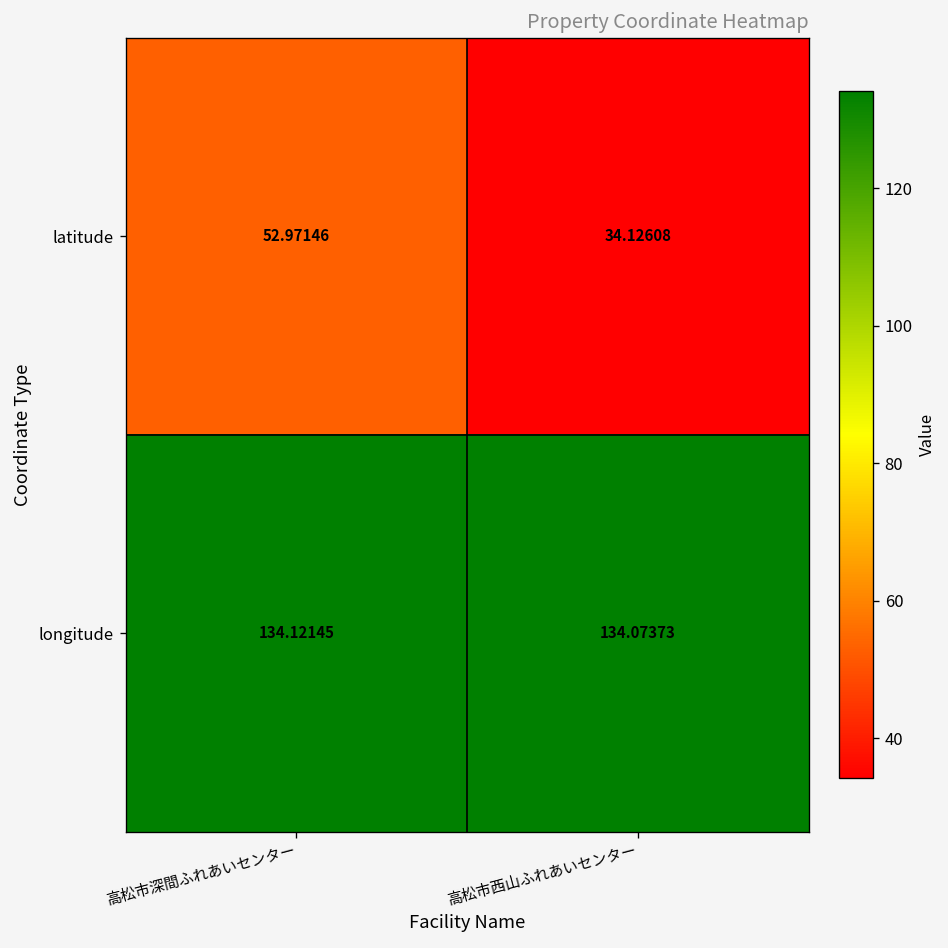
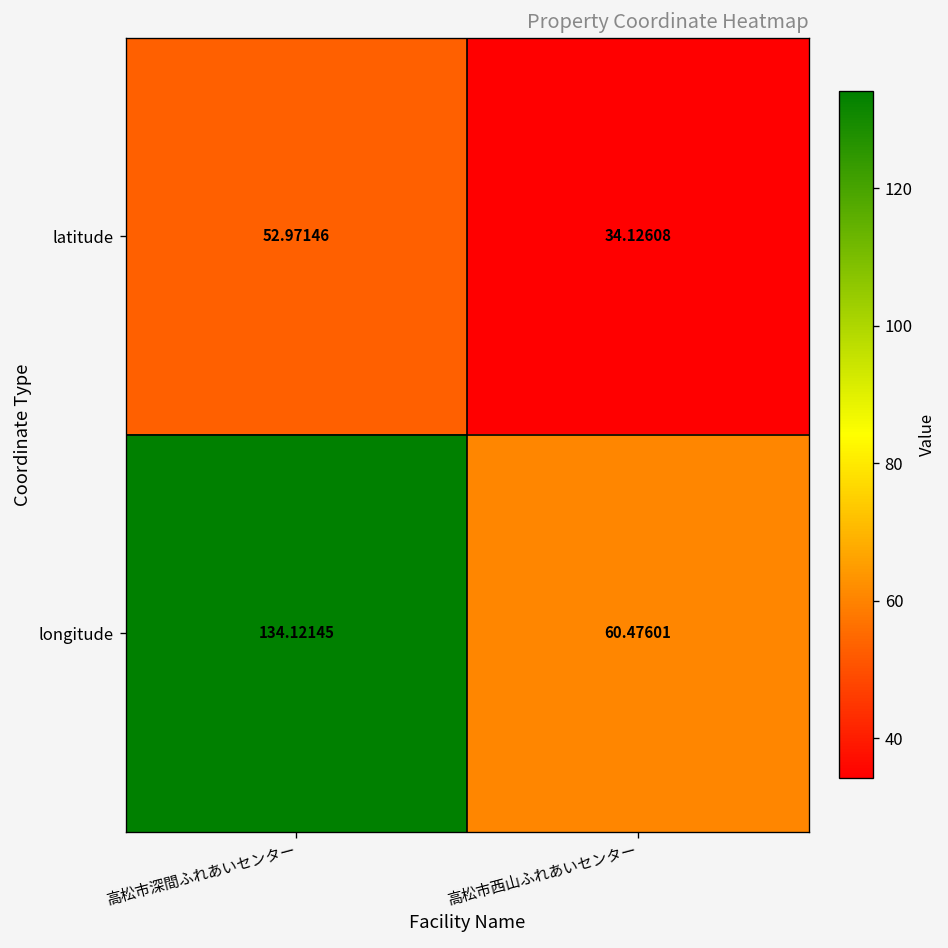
  {
    "latitude": {
      "高松市深間ふれあいセンター": 52.97146,
      "高松市西山ふれあいセンター": 34.12608
    },
    "longitude": {
      "高松市深間ふれあいセンター": 134.12145,
-     "高松市西山ふれあいセンター": 134.07373
+     "高松市西山ふれあいセンター": 60.47601
    }
  }
